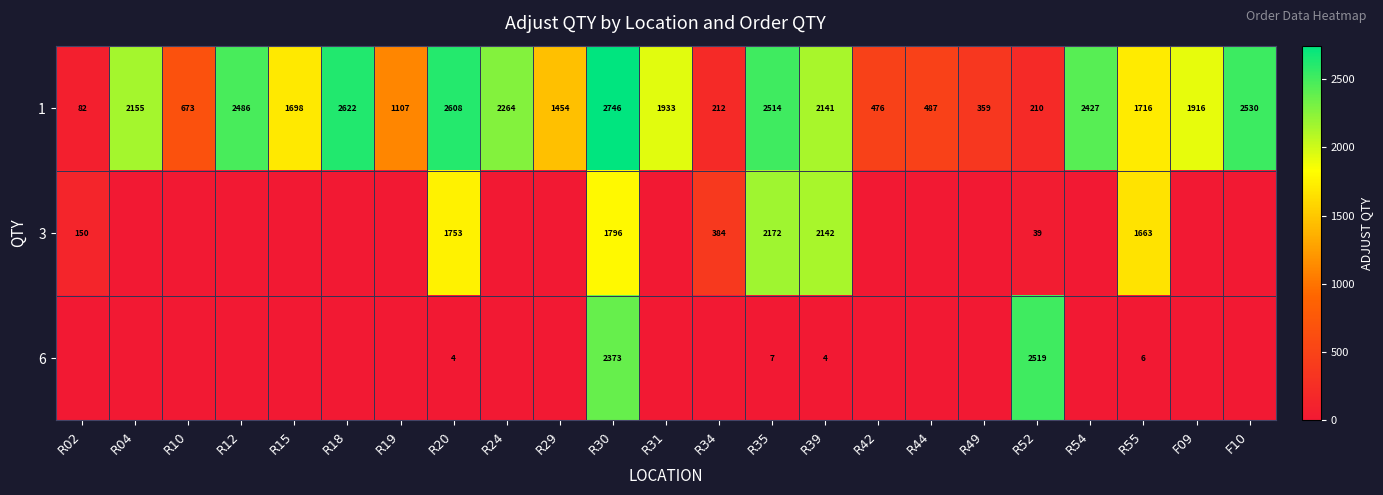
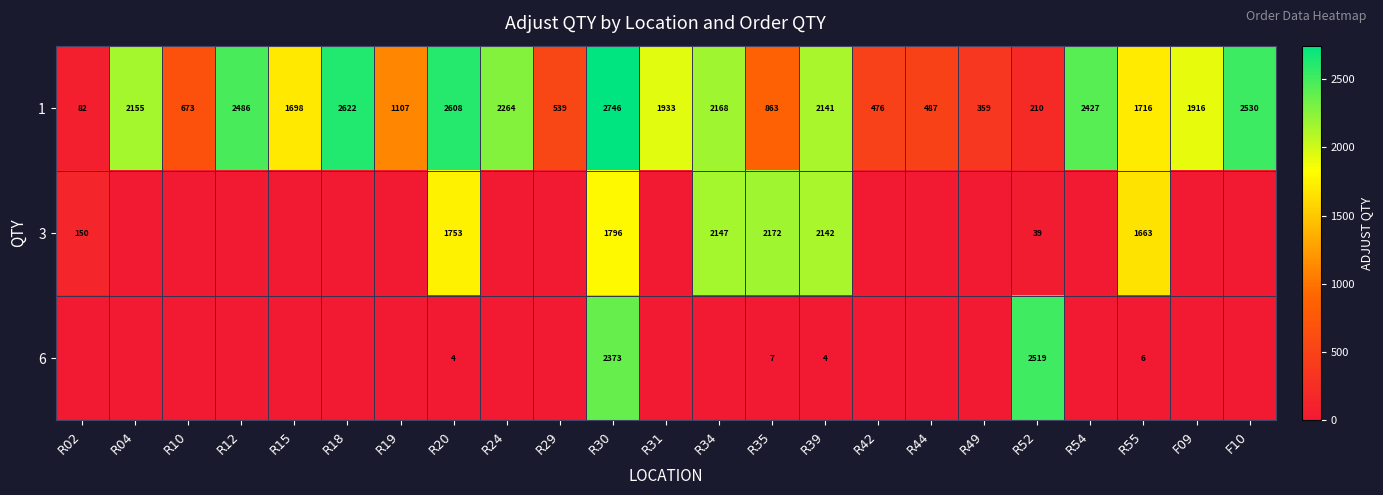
  {
    "1": {
      "R02": 82,
      "R04": 2155,
      "R10": 673,
      "R12": 2486,
      "R15": 1698,
      "R18": 2622,
      "R19": 1107,
      "R20": 2608,
      "R24": 2264,
-     "R29": 1454,
+     "R29": 539,
      "R30": 2746,
      "R31": 1933,
-     "R34": 212,
-     "R35": 2514,
+     "R34": 2168,
+     "R35": 863,
      "R39": 2141,
      "R42": 476,
      "R44": 487,
      "R49": 359,
      "R52": 210,
      "R54": 2427,
      "R55": 1716,
      "F09": 1916,
      "F10": 2530
    },
    "3": {
      "R02": 150,
      "R20": 1753,
      "R30": 1796,
-     "R34": 384,
+     "R34": 2147,
      "R35": 2172,
      "R39": 2142,
      "R52": 39,
      "R55": 1663
    },
    "6": {
      "R20": 4,
      "R30": 2373,
      "R35": 7,
      "R39": 4,
      "R52": 2519,
      "R55": 6
    }
  }
